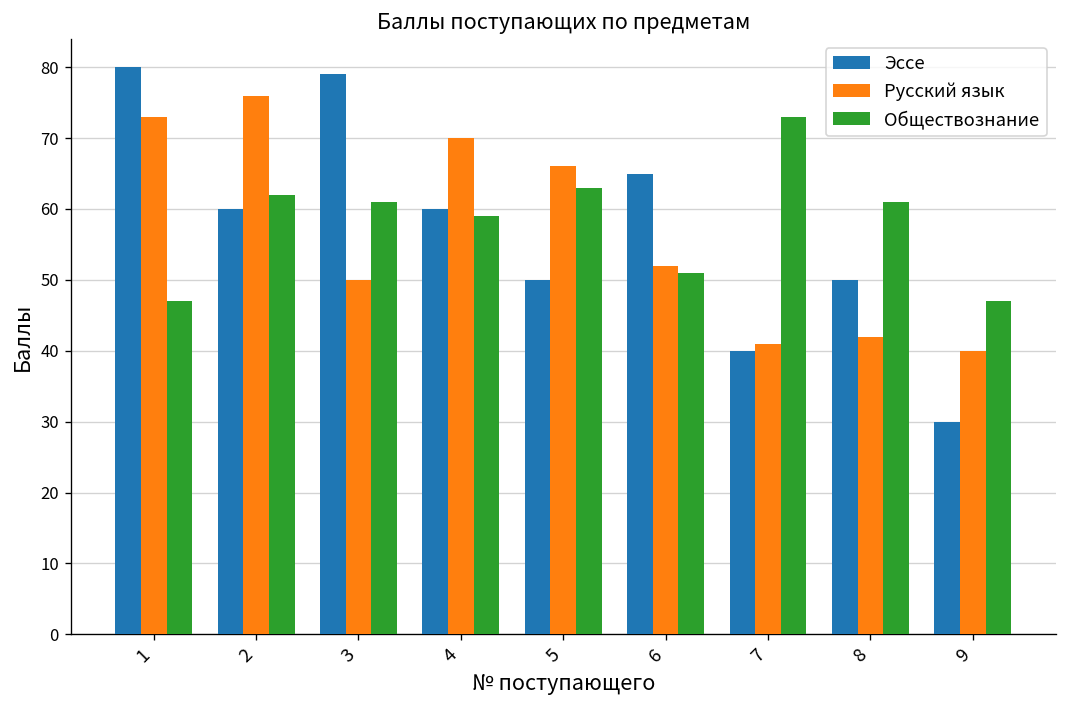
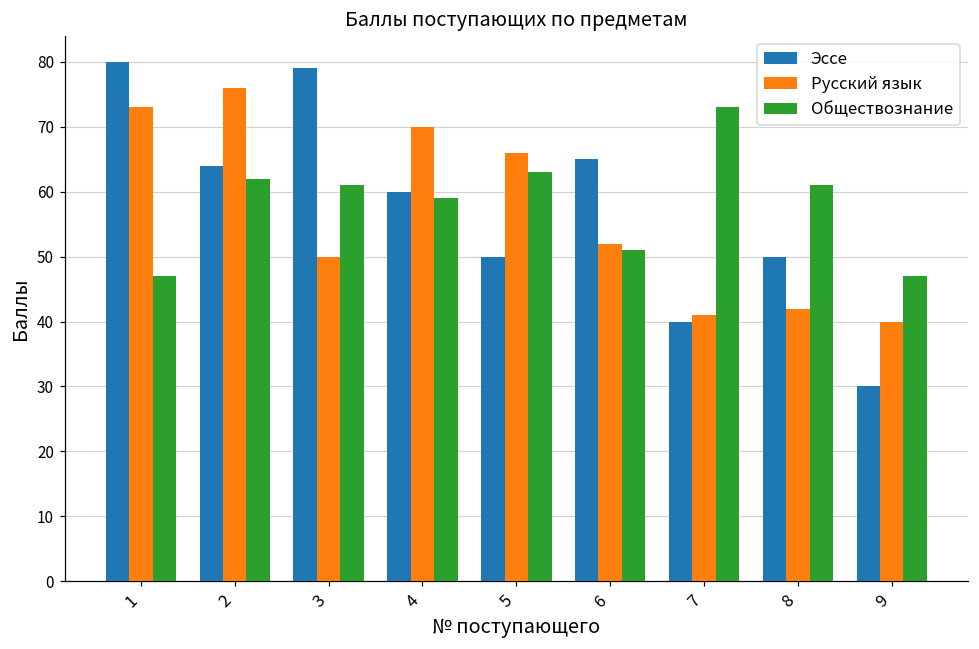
  {
    "Эссе": {
      "1": 80,
-     "2": 60,
+     "2": 64,
      "3": 79,
      "4": 60,
      "5": 50,
      "6": 65,
      "7": 40,
      "8": 50,
      "9": 30
    },
    "Русский язык": {
      "1": 73,
      "2": 76,
      "3": 50,
      "4": 70,
      "5": 66,
      "6": 52,
      "7": 41,
      "8": 42,
      "9": 40
    },
    "Обществознание": {
      "1": 47,
      "2": 62,
      "3": 61,
      "4": 59,
      "5": 63,
      "6": 51,
      "7": 73,
      "8": 61,
      "9": 47
    }
  }
